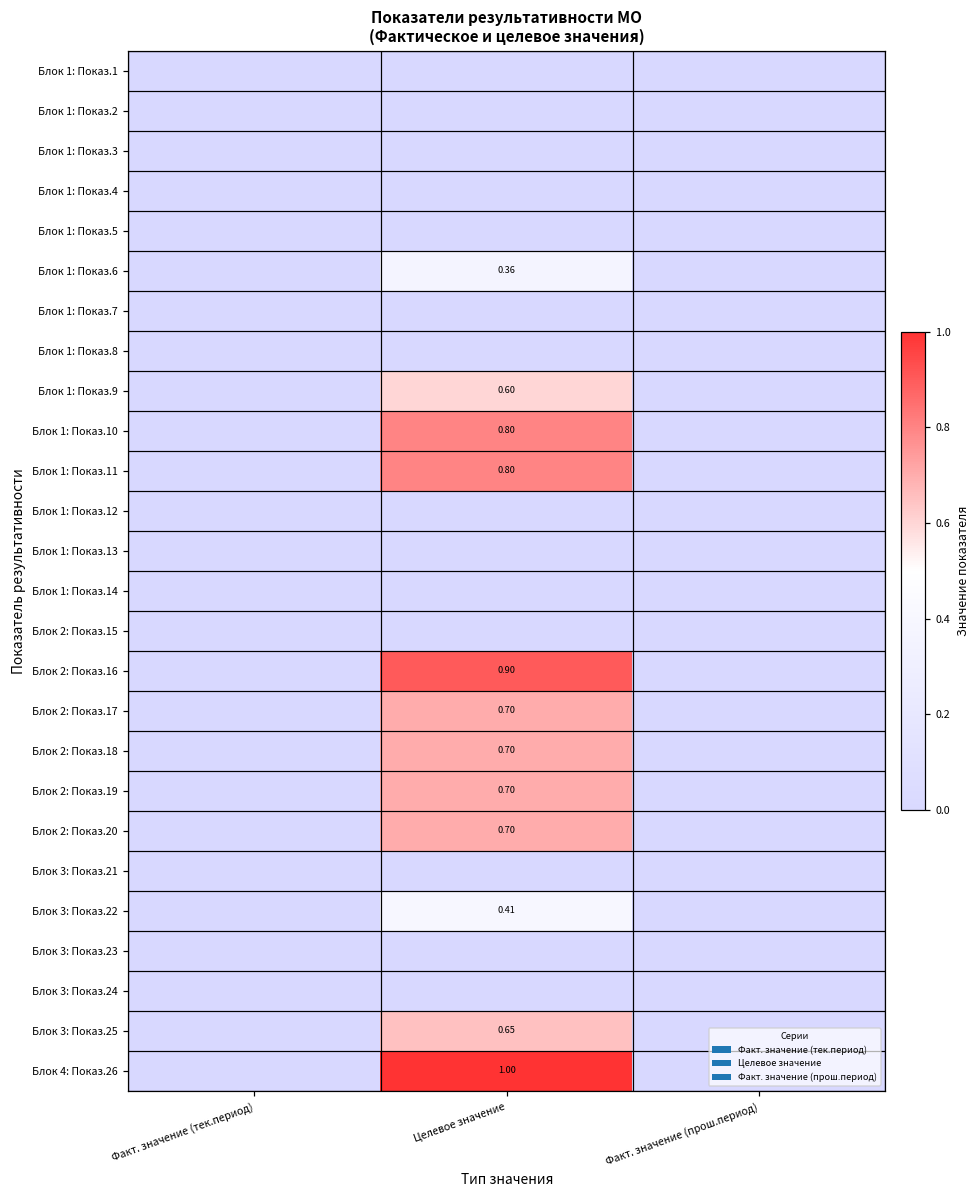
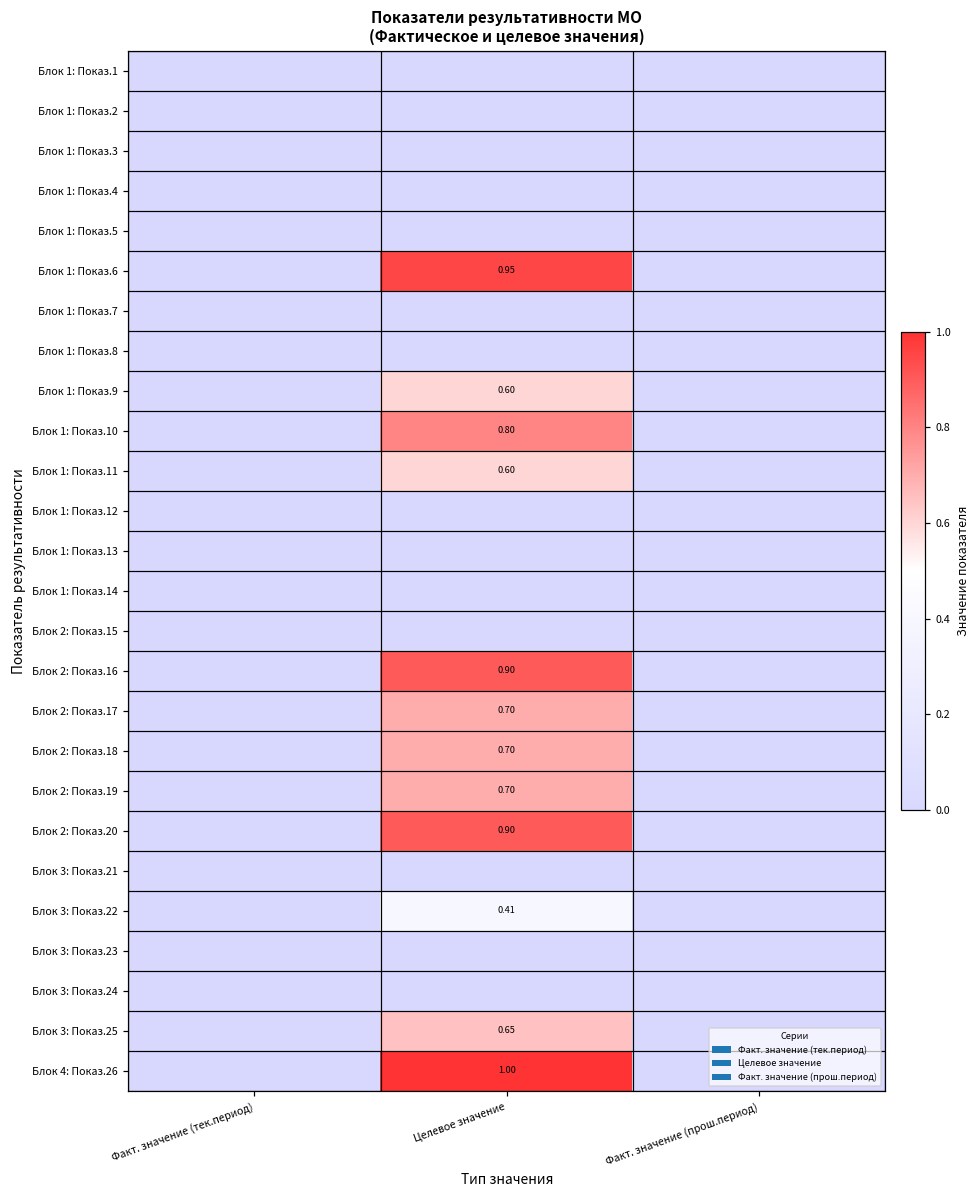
  {
    "Блок 1: Показ.6": {
-     "Целевое значение": 0.36
+     "Целевое значение": 0.95
    },
    "Блок 1: Показ.9": {
      "Целевое значение": 0.60
    },
    "Блок 1: Показ.10": {
      "Целевое значение": 0.80
    },
    "Блок 1: Показ.11": {
-     "Целевое значение": 0.80
+     "Целевое значение": 0.60
    },
    "Блок 2: Показ.16": {
      "Целевое значение": 0.90
    },
    "Блок 2: Показ.17": {
      "Целевое значение": 0.70
    },
    "Блок 2: Показ.18": {
      "Целевое значение": 0.70
    },
    "Блок 2: Показ.19": {
      "Целевое значение": 0.70
    },
    "Блок 2: Показ.20": {
-     "Целевое значение": 0.70
+     "Целевое значение": 0.90
    },
    "Блок 3: Показ.22": {
      "Целевое значение": 0.41
    },
    "Блок 3: Показ.25": {
      "Целевое значение": 0.65
    },
    "Блок 4: Показ.26": {
      "Целевое значение": 1.00
    }
  }
